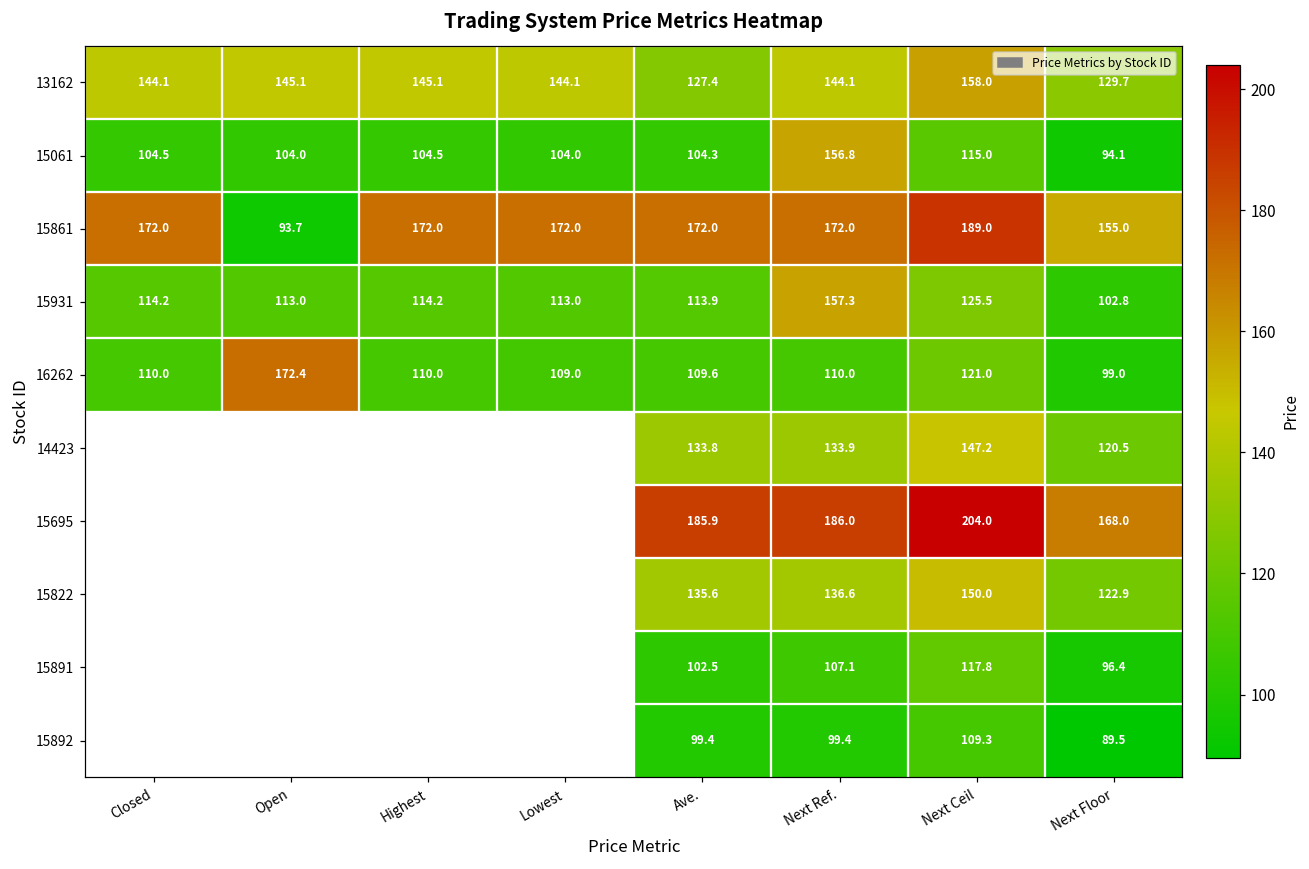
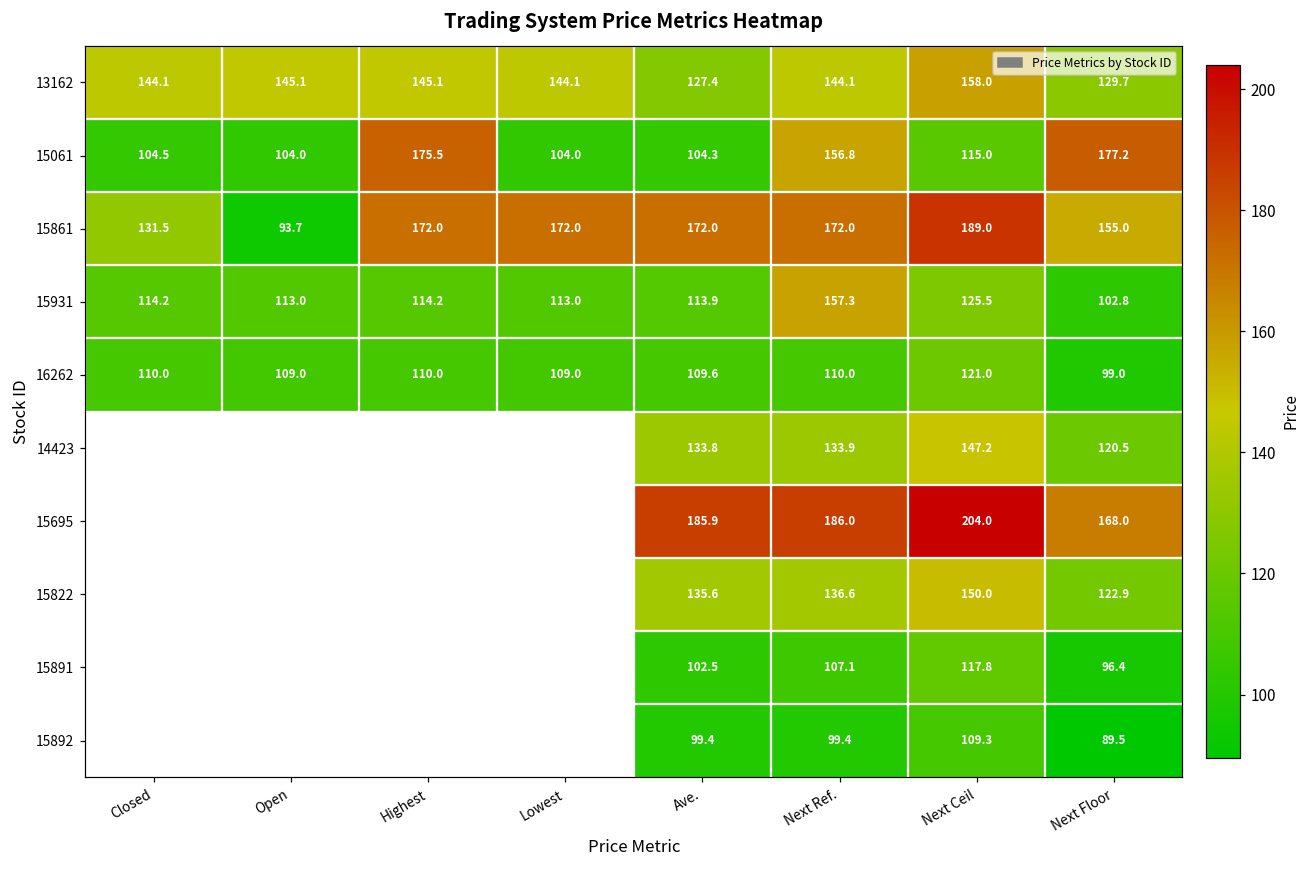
  {
    "13162": {
      "Closed": 144.1,
      "Open": 145.1,
      "Highest": 145.1,
      "Lowest": 144.1,
      "Ave.": 127.4,
      "Next Ref.": 144.1,
      "Next Ceil": 158.0,
      "Next Floor": 129.7
    },
    "15061": {
      "Closed": 104.5,
      "Open": 104.0,
-     "Highest": 104.5,
+     "Highest": 175.5,
      "Lowest": 104.0,
      "Ave.": 104.3,
      "Next Ref.": 156.8,
      "Next Ceil": 115.0,
-     "Next Floor": 94.1
+     "Next Floor": 177.2
    },
    "15861": {
-     "Closed": 172.0,
+     "Closed": 131.5,
      "Open": 93.7,
      "Highest": 172.0,
      "Lowest": 172.0,
      "Ave.": 172.0,
      "Next Ref.": 172.0,
      "Next Ceil": 189.0,
      "Next Floor": 155.0
    },
    "15931": {
      "Closed": 114.2,
      "Open": 113.0,
      "Highest": 114.2,
      "Lowest": 113.0,
      "Ave.": 113.9,
      "Next Ref.": 157.3,
      "Next Ceil": 125.5,
      "Next Floor": 102.8
    },
    "16262": {
      "Closed": 110.0,
-     "Open": 172.4,
+     "Open": 109.0,
      "Highest": 110.0,
      "Lowest": 109.0,
      "Ave.": 109.6,
      "Next Ref.": 110.0,
      "Next Ceil": 121.0,
      "Next Floor": 99.0
    },
    "14423": {
      "Ave.": 133.8,
      "Next Ref.": 133.9,
      "Next Ceil": 147.2,
      "Next Floor": 120.5
    },
    "15695": {
      "Ave.": 185.9,
      "Next Ref.": 186.0,
      "Next Ceil": 204.0,
      "Next Floor": 168.0
    },
    "15822": {
      "Ave.": 135.6,
      "Next Ref.": 136.6,
      "Next Ceil": 150.0,
      "Next Floor": 122.9
    },
    "15891": {
      "Ave.": 102.5,
      "Next Ref.": 107.1,
      "Next Ceil": 117.8,
      "Next Floor": 96.4
    },
    "15892": {
      "Ave.": 99.4,
      "Next Ref.": 99.4,
      "Next Ceil": 109.3,
      "Next Floor": 89.5
    }
  }
